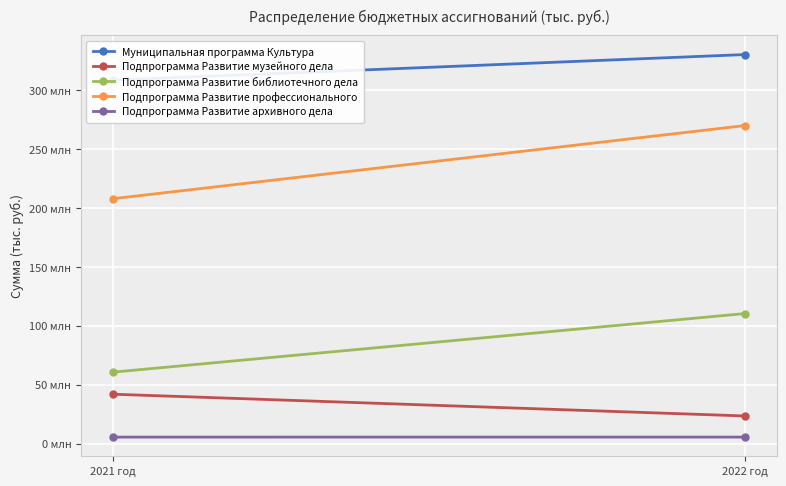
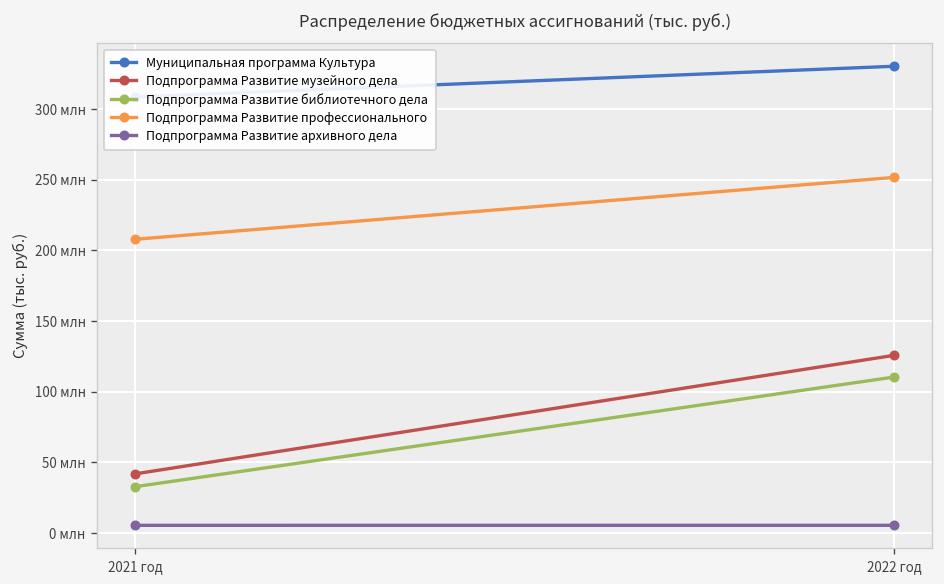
  {
    "Муниципальная программа Культура": {
      "2022 год": "330 млн"
    },
    "Подпрограмма Развитие музейного дела": {
      "2021 год": "42 млн",
-     "2022 год": "23 млн"
+     "2022 год": "126 млн"
    },
    "Подпрограмма Развитие библиотечного дела": {
-     "2021 год": "61 млн",
+     "2021 год": "33 млн",
      "2022 год": "110 млн"
    },
    "Подпрограмма Развитие профессионального": {
      "2021 год": "208 млн",
-     "2022 год": "270 млн"
+     "2022 год": "252 млн"
    },
    "Подпрограмма Развитие архивного дела": {
      "2021 год": "5 млн",
      "2022 год": "5 млн"
    }
  }
